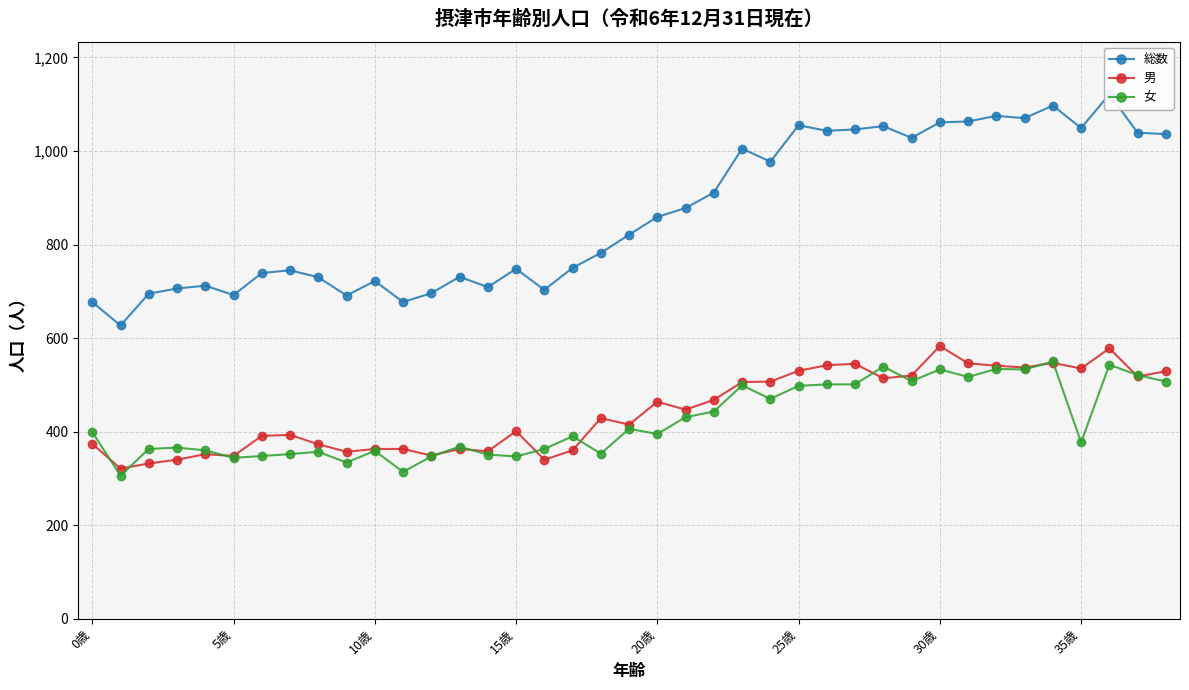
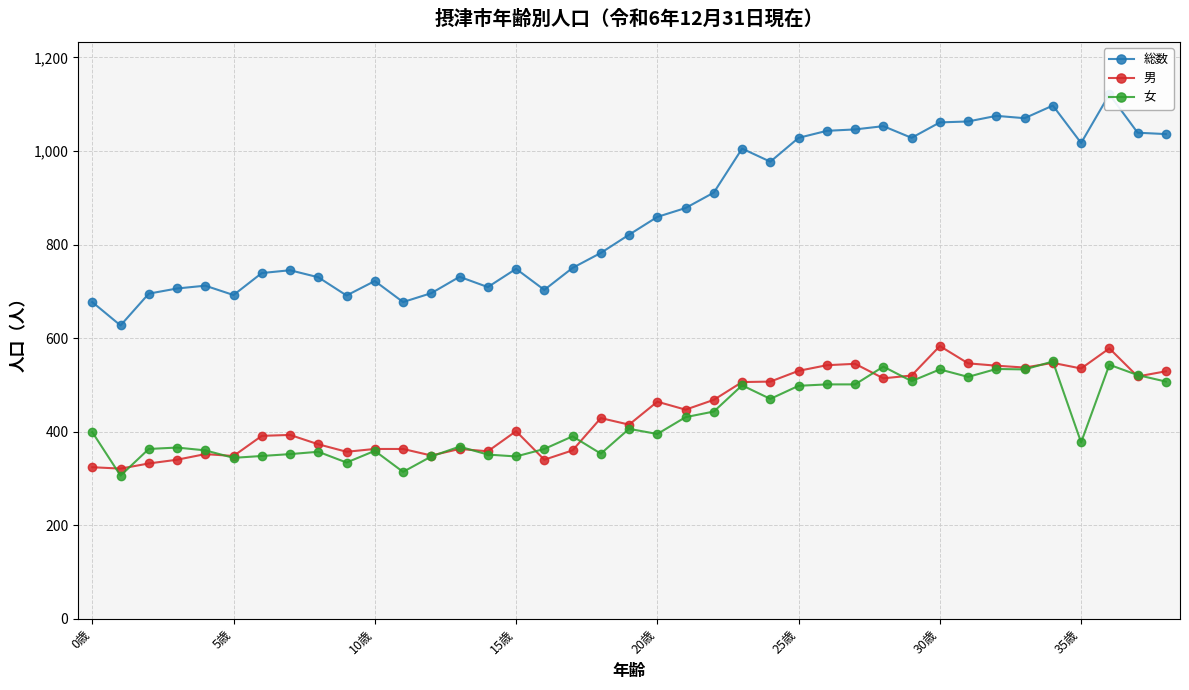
  {
    "総数": {
      "0歳": "680",
      "5歳": "690",
      "10歳": "720",
      "15歳": "750",
      "20歳": "860",
-     "25歳": "1,060",
+     "25歳": "1,030",
      "30歳": "1,060",
-     "35歳": "1,050"
+     "35歳": "1,020"
    },
    "男": {
-     "0歳": "370",
+     "0歳": "320",
      "15歳": "400",
      "20歳": "460",
      "25歳": "530",
      "30歳": "580",
      "35歳": "540"
    },
    "女": {
      "0歳": "400",
      "15歳": "350",
      "20歳": "400",
      "25歳": "500",
      "30歳": "530",
      "35歳": "380"
    }
  }
